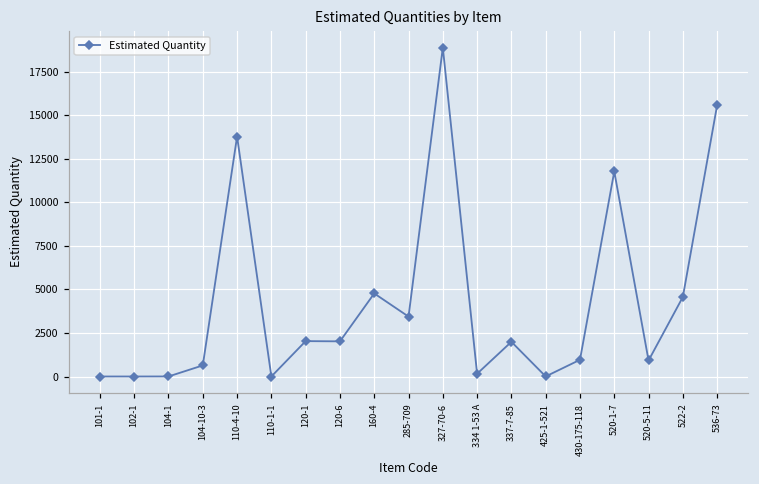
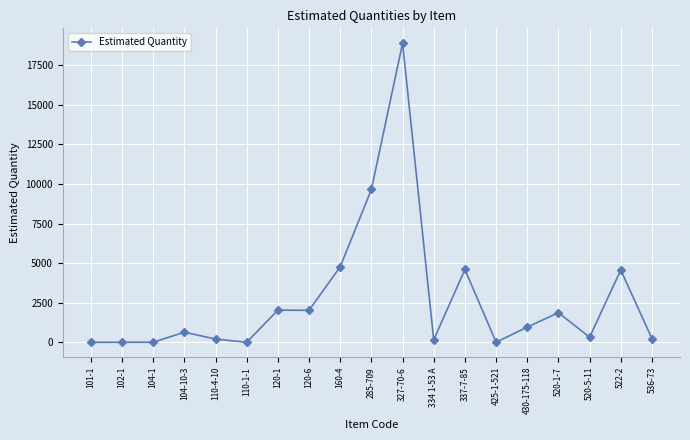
  {
    "101-1": 0,
    "102-1": 0,
    "104-1": 0,
    "104-10-3": 600,
-   "110-4-10": 13800,
+   "110-4-10": 200,
    "110-1-1": 0,
    "120-1": 2000,
    "120-6": 2000,
    "160-4": 4800,
-   "285-709": 3400,
+   "285-709": 9700,
    "327-70-6": 18900,
    "334 1-53 A": 200,
-   "337-7-85": 2000,
+   "337-7-85": 4600,
    "425-1-521": 0,
    "430-175-118": 1000,
-   "520-1-7": 11800,
-   "520-5-11": 900,
+   "520-1-7": 1900,
+   "520-5-11": 300,
    "522-2": 4600,
-   "536-73": 15600
+   "536-73": 200
  }
